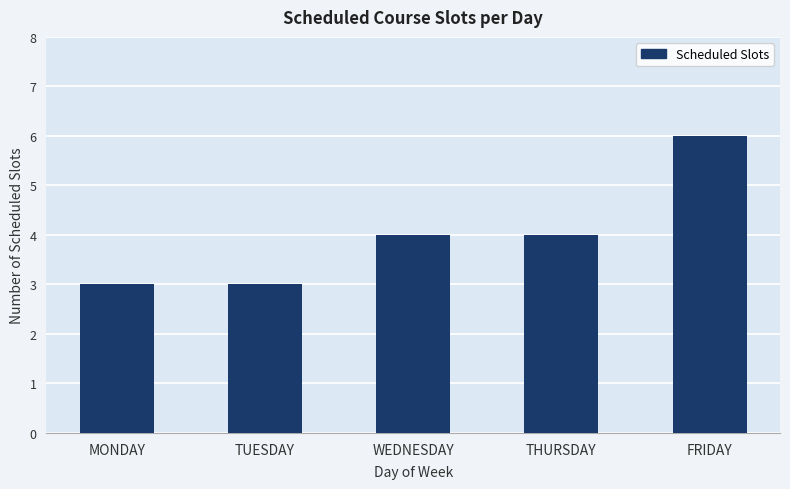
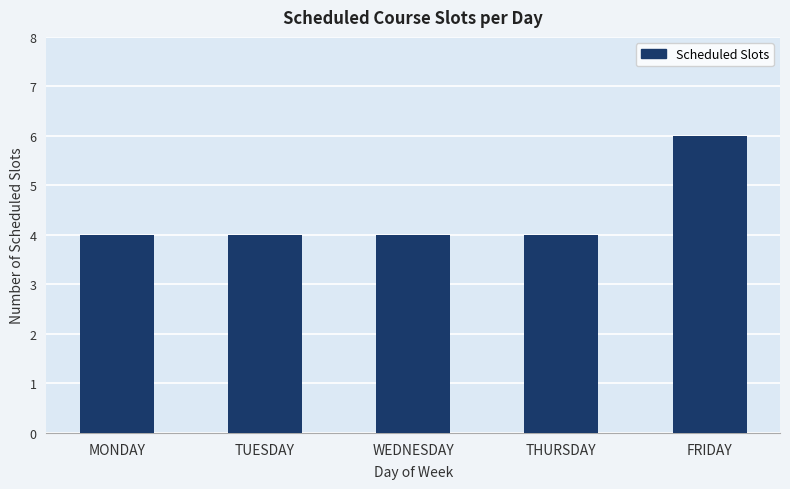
  {
-   "MONDAY": 3,
-   "TUESDAY": 3,
+   "MONDAY": 4,
+   "TUESDAY": 4,
    "WEDNESDAY": 4,
    "THURSDAY": 4,
    "FRIDAY": 6
  }
